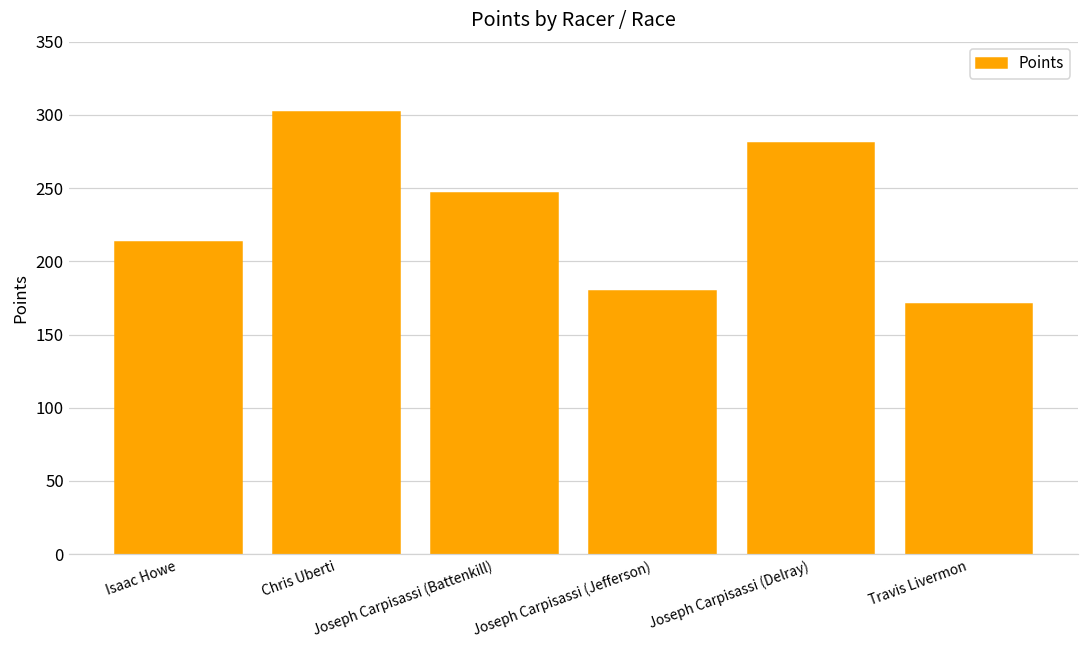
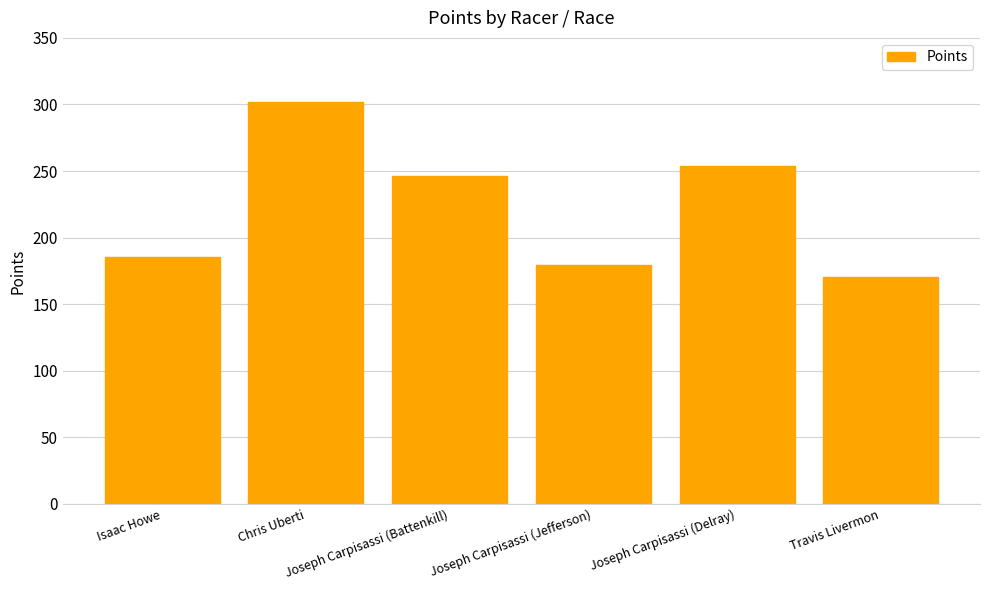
  {
-   "Isaac Howe": 213,
+   "Isaac Howe": 185,
    "Chris Uberti": 302,
    "Joseph Carpisassi (Battenkill)": 247,
    "Joseph Carpisassi (Jefferson)": 180,
-   "Joseph Carpisassi (Delray)": 281,
+   "Joseph Carpisassi (Delray)": 254,
    "Travis Livermon": 171
  }
